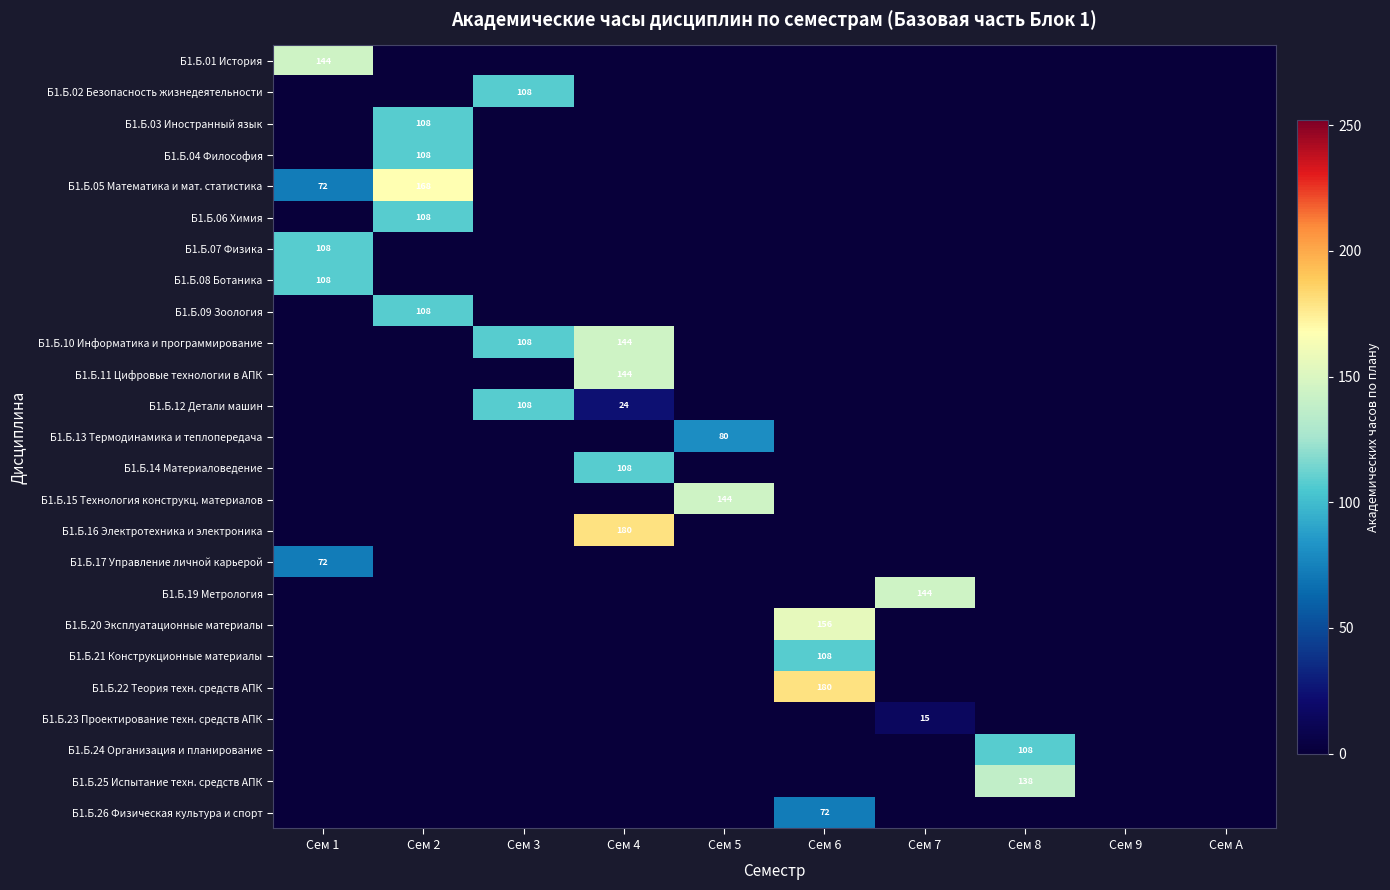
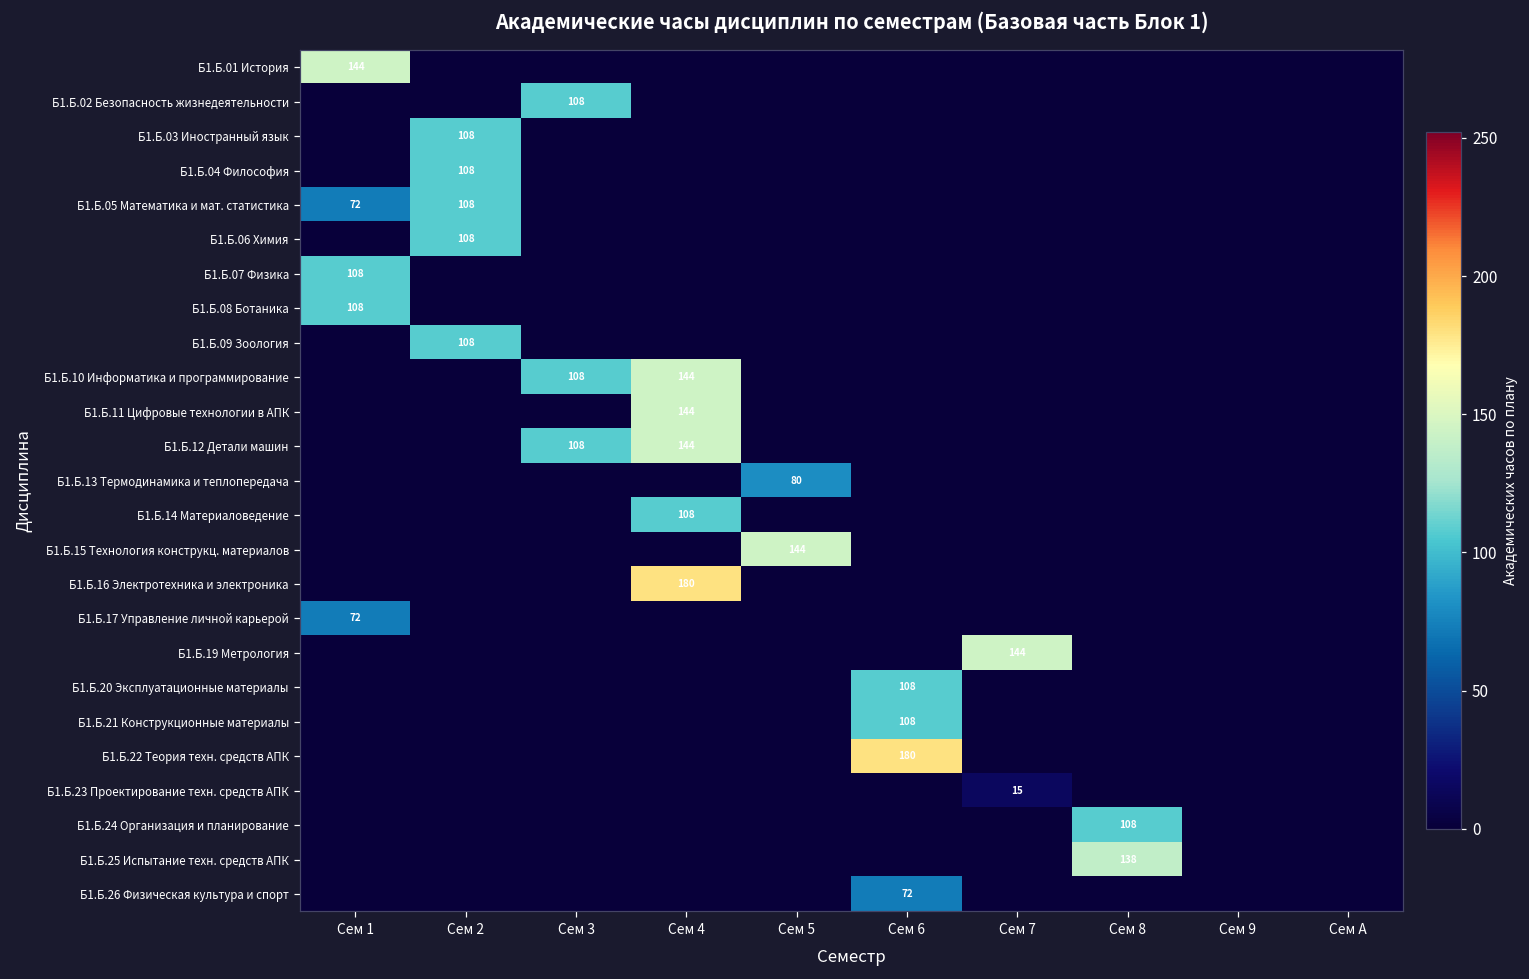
  {
    "Б1.Б.01 История": {
      "Сем 1": 144
    },
    "Б1.Б.02 Безопасность жизнедеятельности": {
      "Сем 3": 108
    },
    "Б1.Б.03 Иностранный язык": {
      "Сем 2": 108
    },
    "Б1.Б.04 Философия": {
      "Сем 2": 108
    },
    "Б1.Б.05 Математика и мат. статистика": {
      "Сем 1": 72,
-     "Сем 2": 168
+     "Сем 2": 108
    },
    "Б1.Б.06 Химия": {
      "Сем 2": 108
    },
    "Б1.Б.07 Физика": {
      "Сем 1": 108
    },
    "Б1.Б.08 Ботаника": {
      "Сем 1": 108
    },
    "Б1.Б.09 Зоология": {
      "Сем 2": 108
    },
    "Б1.Б.10 Информатика и программирование": {
      "Сем 3": 108,
      "Сем 4": 144
    },
    "Б1.Б.11 Цифровые технологии в АПК": {
      "Сем 4": 144
    },
    "Б1.Б.12 Детали машин": {
      "Сем 3": 108,
-     "Сем 4": 24
+     "Сем 4": 144
    },
    "Б1.Б.13 Термодинамика и теплопередача": {
      "Сем 5": 80
    },
    "Б1.Б.14 Материаловедение": {
      "Сем 4": 108
    },
    "Б1.Б.15 Технология конструкц. материалов": {
      "Сем 5": 144
    },
    "Б1.Б.16 Электротехника и электроника": {
      "Сем 4": 180
    },
    "Б1.Б.17 Управление личной карьерой": {
      "Сем 1": 72
    },
    "Б1.Б.19 Метрология": {
      "Сем 7": 144
    },
    "Б1.Б.20 Эксплуатационные материалы": {
-     "Сем 6": 156
+     "Сем 6": 108
    },
    "Б1.Б.21 Конструкционные материалы": {
      "Сем 6": 108
    },
    "Б1.Б.22 Теория техн. средств АПК": {
      "Сем 6": 180
    },
    "Б1.Б.23 Проектирование техн. средств АПК": {
      "Сем 7": 15
    },
    "Б1.Б.24 Организация и планирование": {
      "Сем 8": 108
    },
    "Б1.Б.25 Испытание техн. средств АПК": {
      "Сем 8": 138
    },
    "Б1.Б.26 Физическая культура и спорт": {
      "Сем 6": 72
    }
  }
